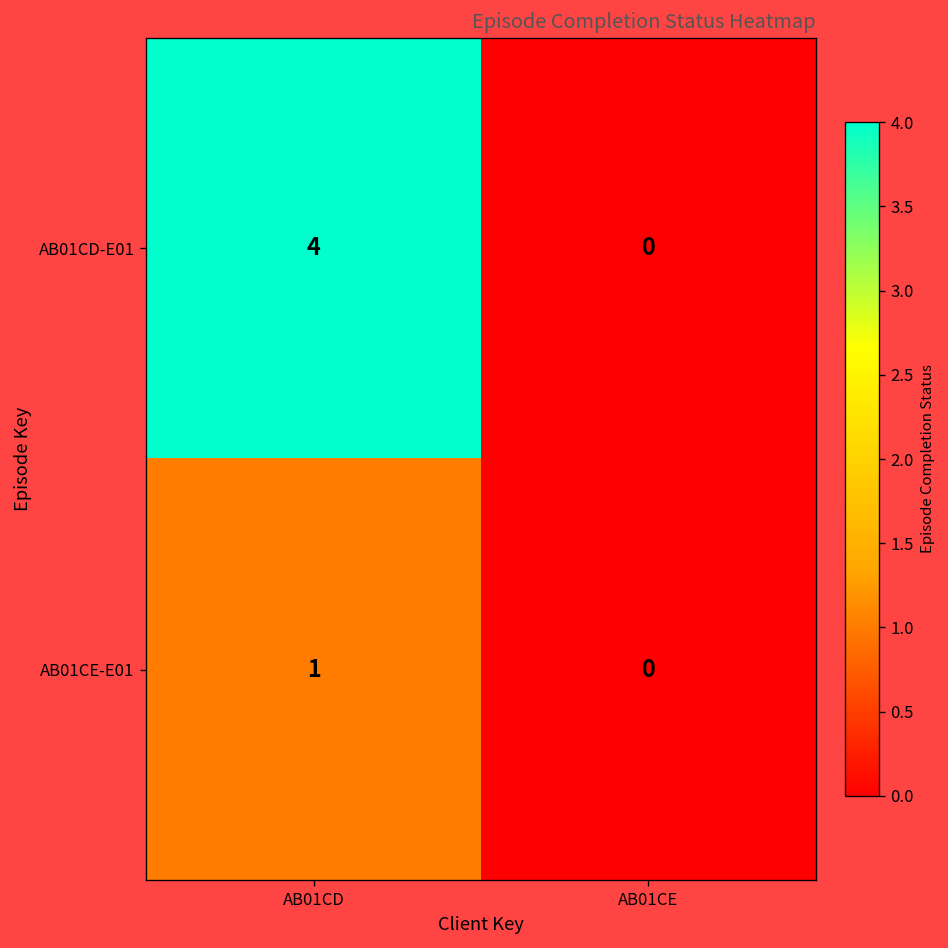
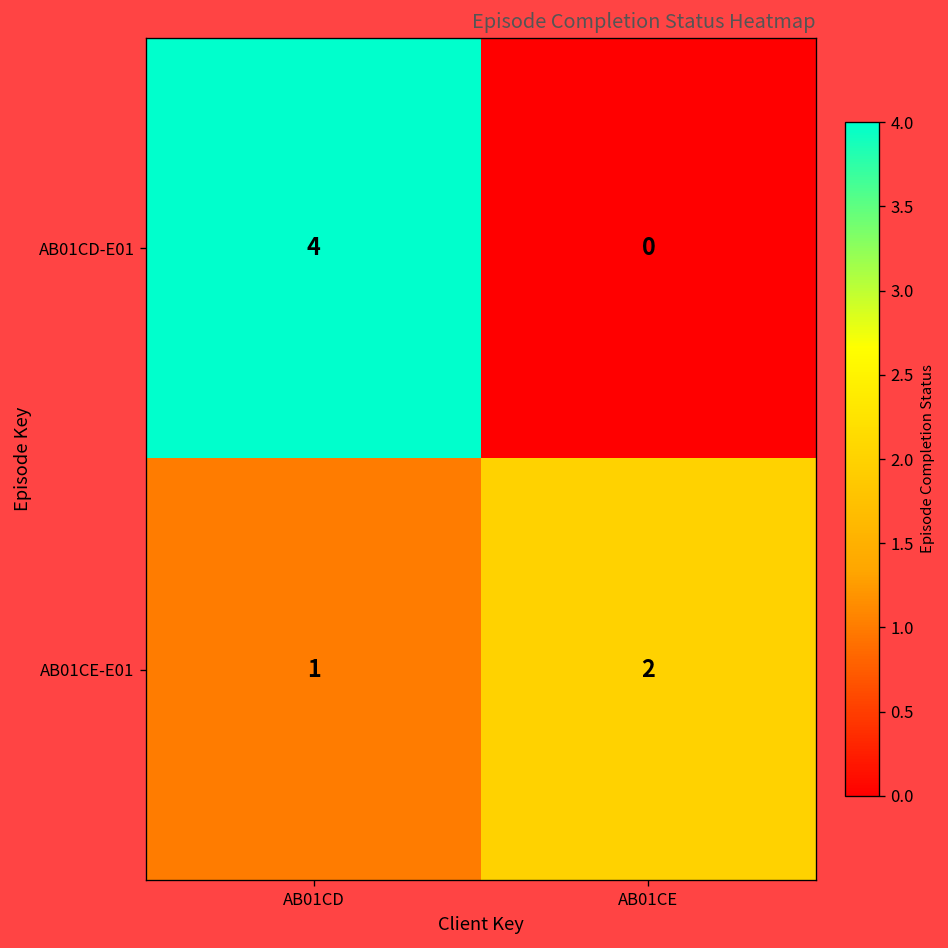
  {
    "AB01CD-E01": {
      "AB01CD": 4,
      "AB01CE": 0
    },
    "AB01CE-E01": {
      "AB01CD": 1,
-     "AB01CE": 0
+     "AB01CE": 2
    }
  }
